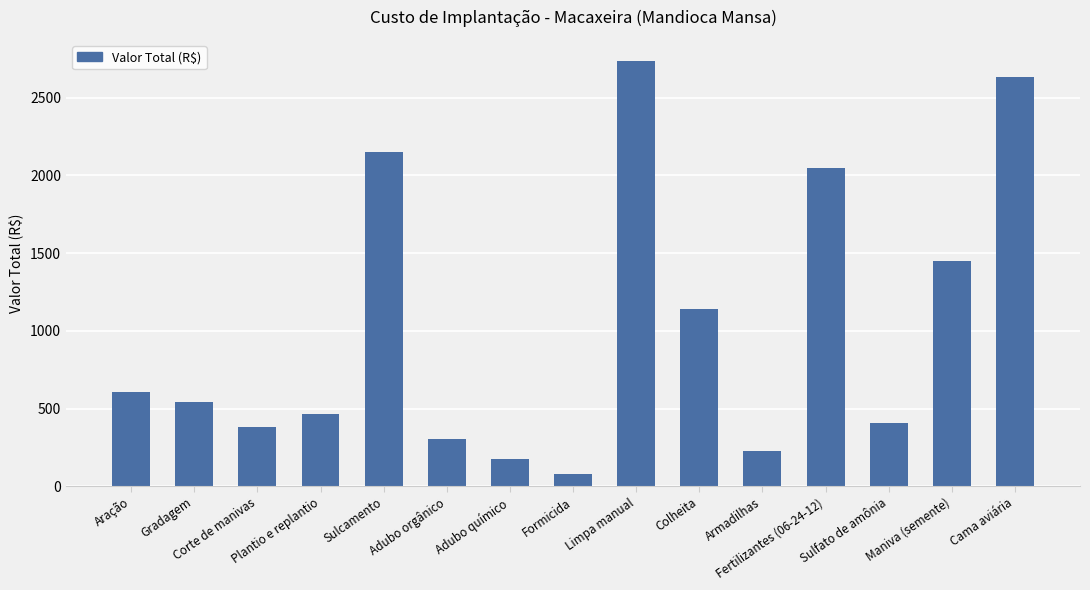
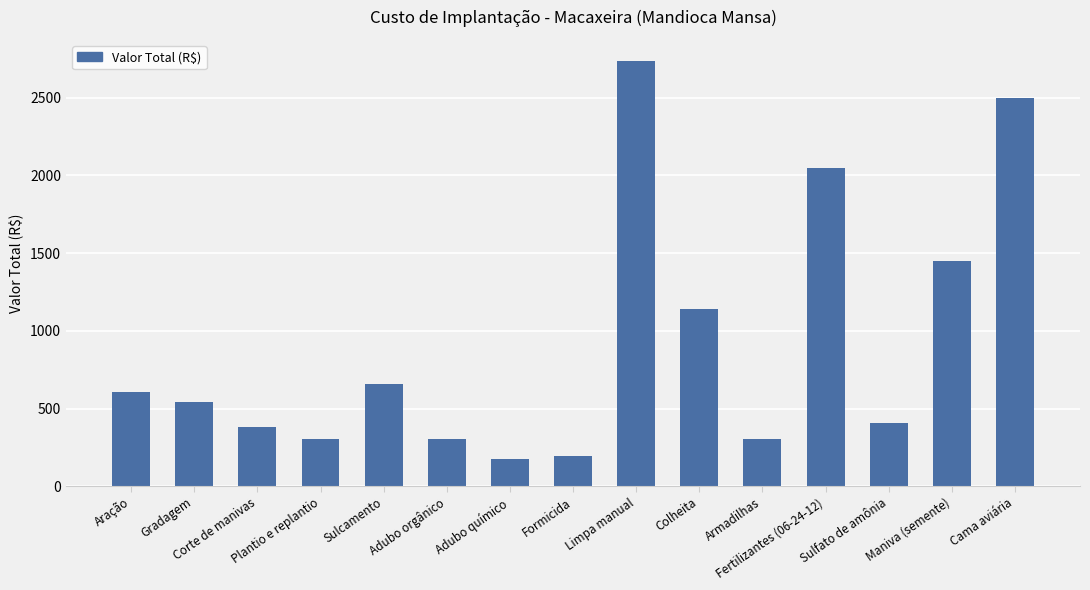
  {
    "Aração": 610,
    "Gradagem": 540,
    "Corte de manivas": 380,
-   "Plantio e replantio": 460,
-   "Sulcamento": 2150,
+   "Plantio e replantio": 300,
+   "Sulcamento": 660,
    "Adubo orgânico": 300,
    "Adubo químico": 170,
-   "Formicida": 80,
+   "Formicida": 200,
    "Limpa manual": 2740,
    "Colheita": 1140,
-   "Armadilhas": 230,
+   "Armadilhas": 300,
    "Fertilizantes (06-24-12)": 2050,
    "Sulfato de amônia": 410,
    "Maniva (semente)": 1450,
-   "Cama aviária": 2630
+   "Cama aviária": 2500
  }
